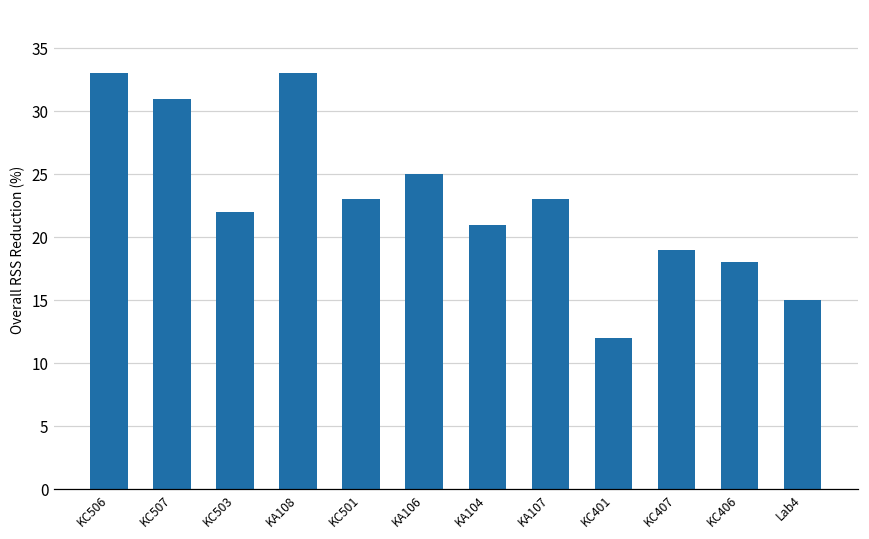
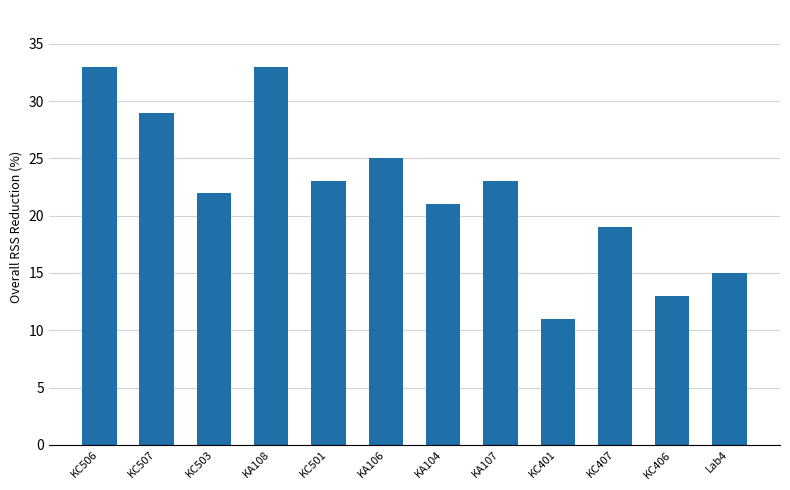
  {
    "KC506": 33,
-   "KC507": 31,
+   "KC507": 29,
    "KC503": 22,
    "KA108": 33,
    "KC501": 23,
    "KA106": 25,
    "KA104": 21,
    "KA107": 23,
-   "KC401": 12,
+   "KC401": 11,
    "KC407": 19,
-   "KC406": 18,
+   "KC406": 13,
    "Lab4": 15
  }
